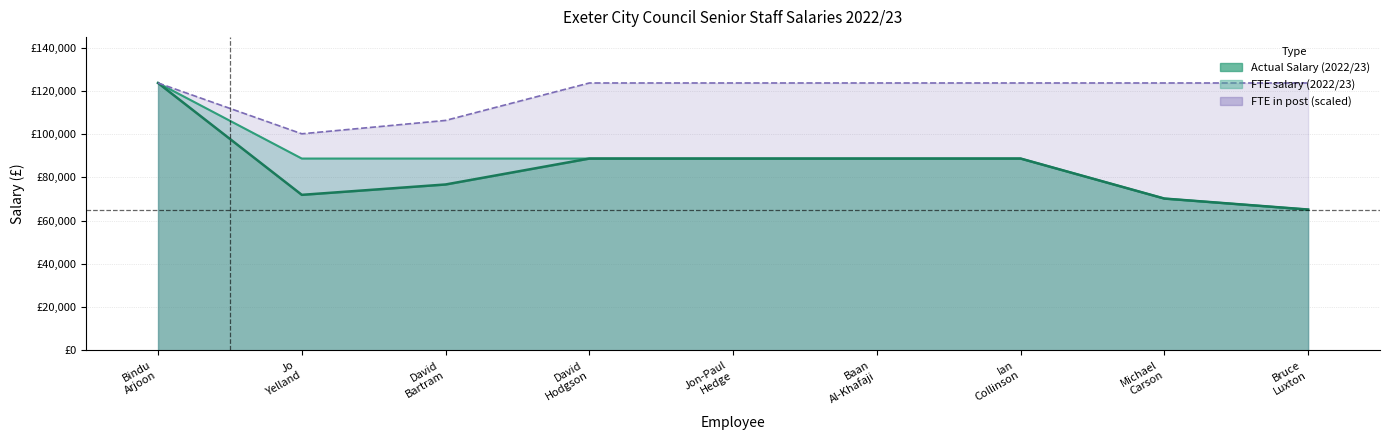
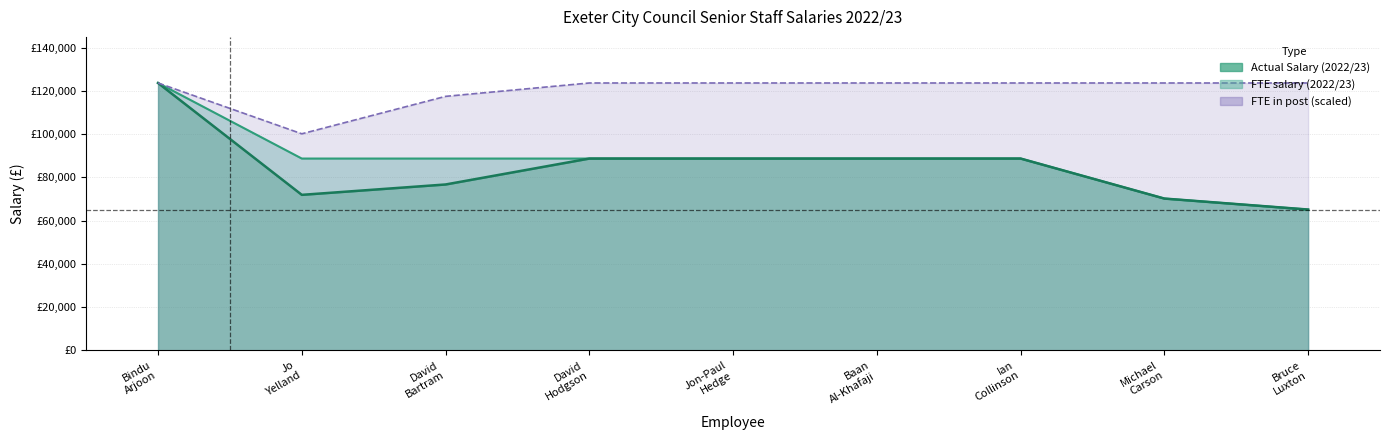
  {
    "FTE in post (scaled)": {
      "Jo Yelland": "£100,000",
-     "David Bartram": "£106,000",
+     "David Bartram": "£117,000",
      "David Hodgson": "£124,000",
      "Jon-Paul Hedge": "£124,000",
      "Baan Al-Khafaji": "£124,000",
      "Ian Collinson": "£124,000",
      "Michael Carson": "£124,000",
      "Bruce Luxton": "£124,000"
    }
  }
